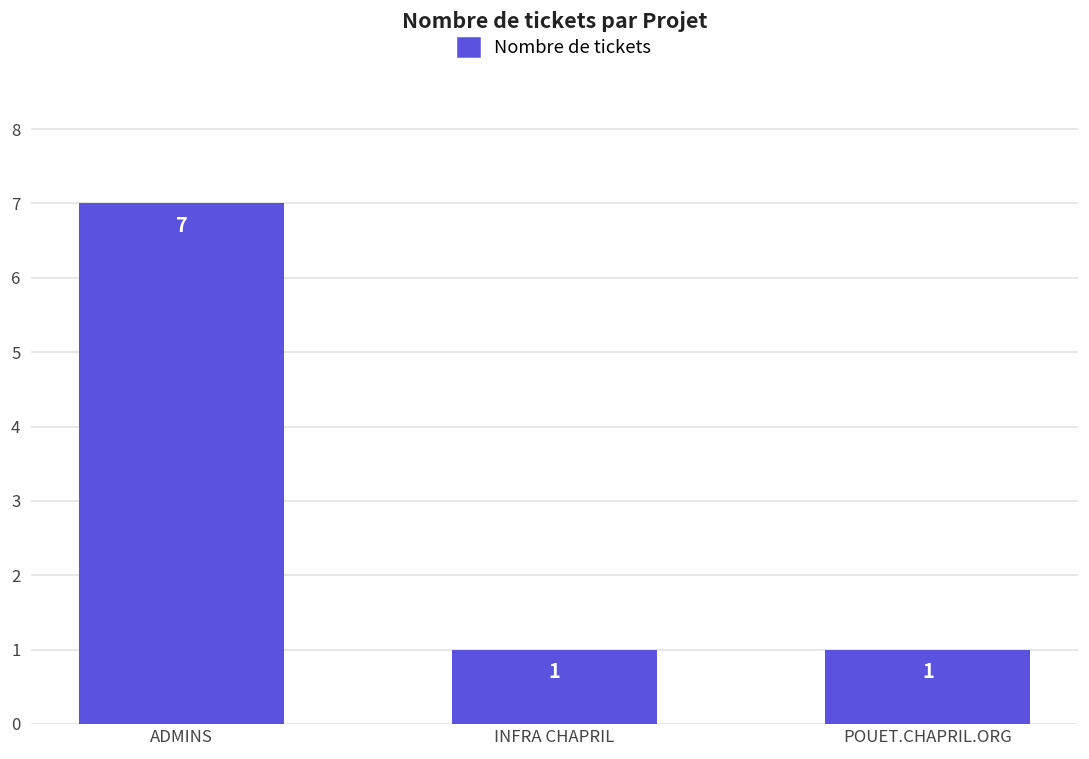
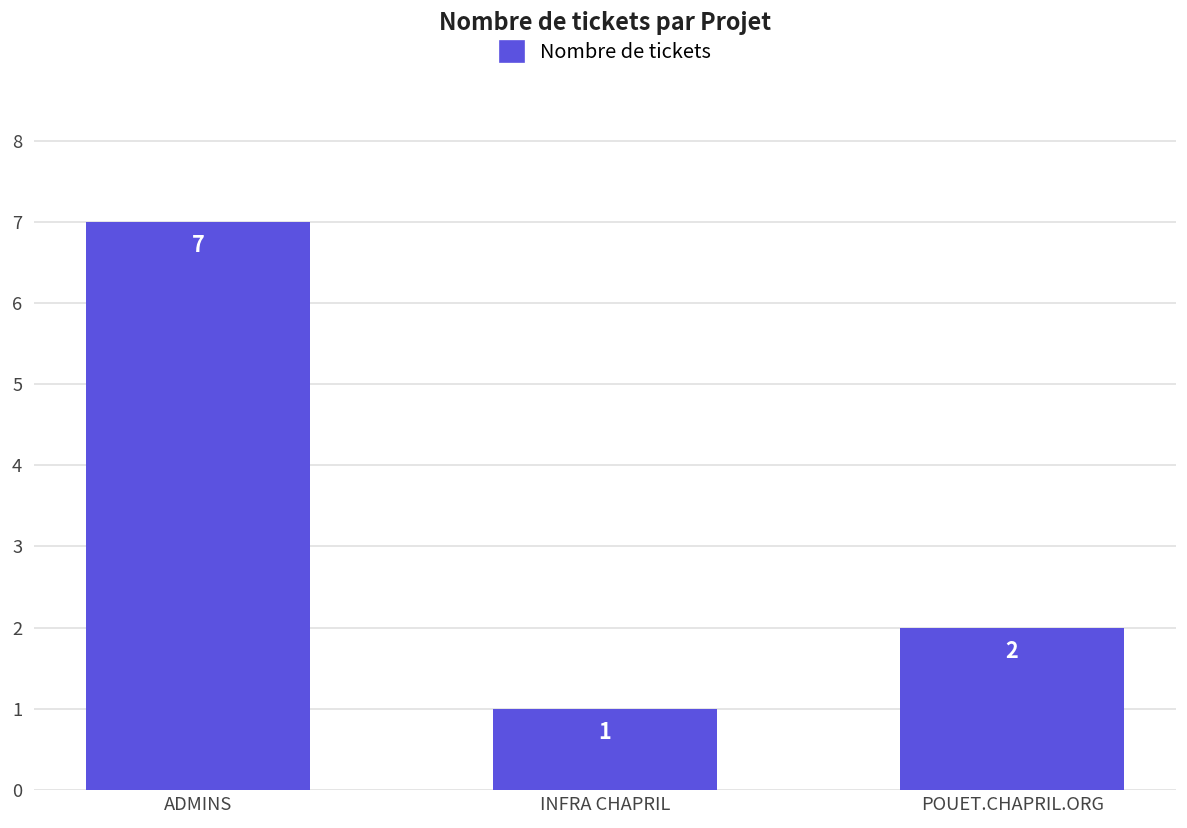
  {
    "ADMINS": 7,
    "INFRA CHAPRIL": 1,
-   "POUET.CHAPRIL.ORG": 1
+   "POUET.CHAPRIL.ORG": 2
  }
